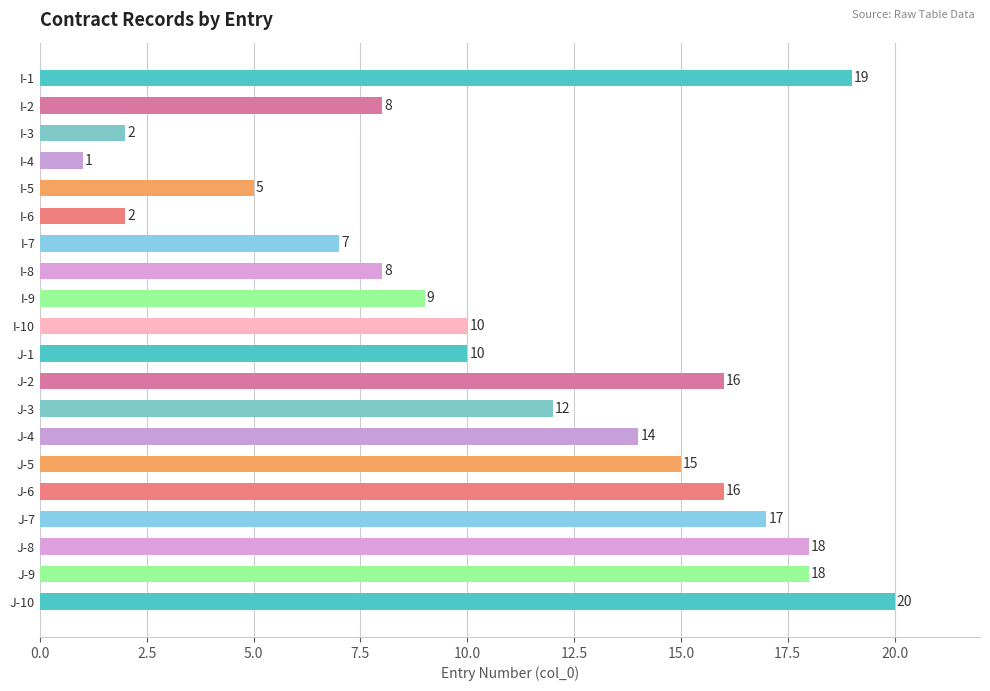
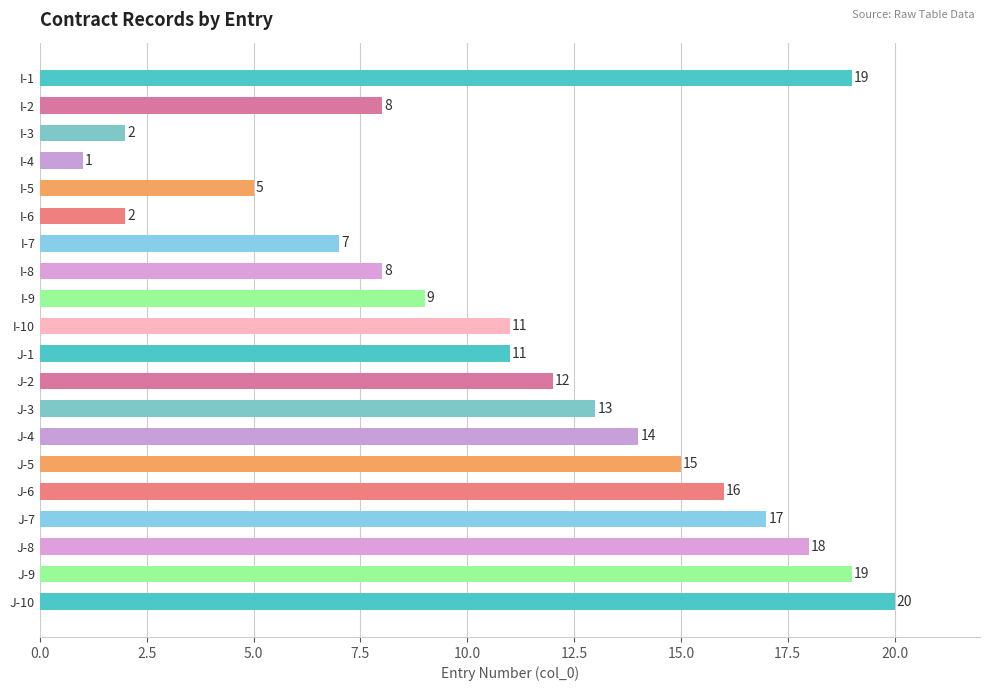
  {
    "I-1": 19,
    "I-2": 8,
    "I-3": 2,
    "I-4": 1,
    "I-5": 5,
    "I-6": 2,
    "I-7": 7,
    "I-8": 8,
    "I-9": 9,
-   "I-10": 10,
-   "J-1": 10,
-   "J-2": 16,
-   "J-3": 12,
+   "I-10": 11,
+   "J-1": 11,
+   "J-2": 12,
+   "J-3": 13,
    "J-4": 14,
    "J-5": 15,
    "J-6": 16,
    "J-7": 17,
    "J-8": 18,
-   "J-9": 18,
+   "J-9": 19,
    "J-10": 20
  }
